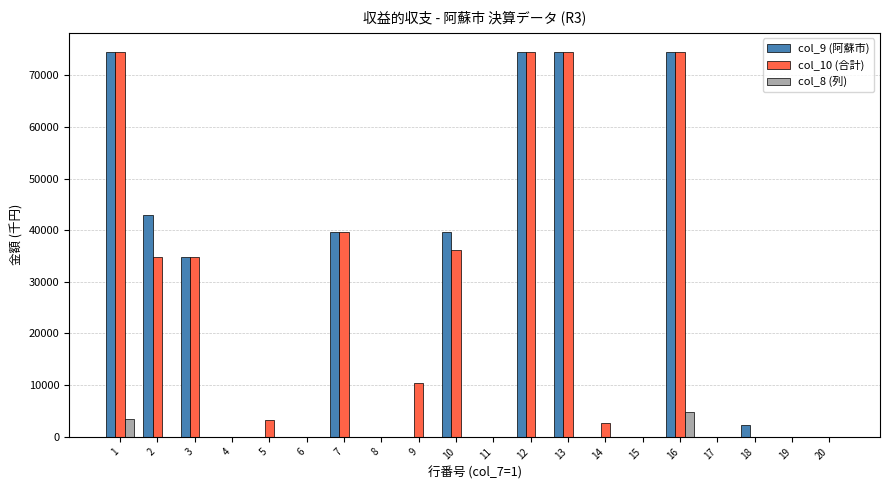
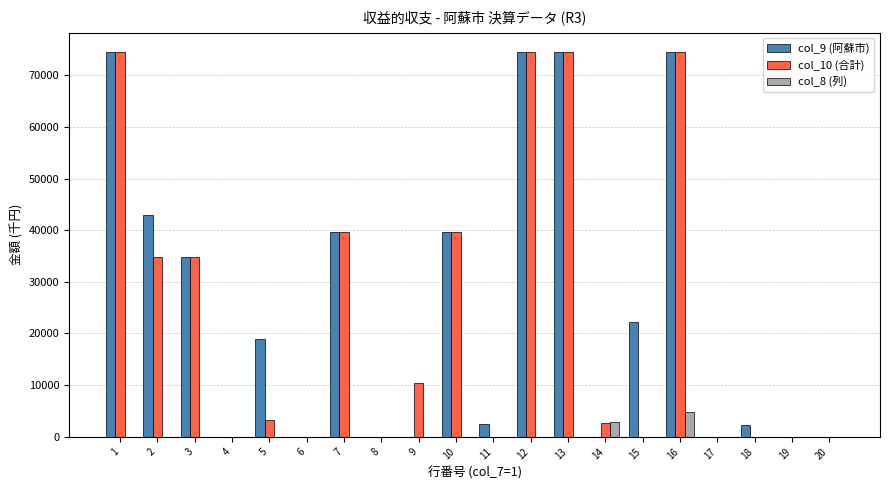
  {
    "col_9 (阿蘇市)": {
      "1": 75000,
      "2": 43000,
      "3": 35000,
      "4": 0,
-     "5": 0,
+     "5": 19000,
      "6": 0,
      "7": 40000,
      "8": 0,
      "9": 0,
      "10": 40000,
-     "11": 0,
+     "11": 2000,
      "12": 75000,
      "13": 75000,
      "14": 0,
-     "15": 0,
+     "15": 22000,
      "16": 75000,
      "17": 0,
      "18": 2000,
      "19": 0,
      "20": 0
    },
    "col_10 (合計)": {
      "1": 75000,
      "2": 35000,
      "3": 35000,
      "4": 0,
      "5": 3000,
      "6": 0,
      "7": 40000,
      "8": 0,
      "9": 10000,
-     "10": 36000,
+     "10": 40000,
      "11": 0,
      "12": 75000,
      "13": 75000,
      "14": 3000,
      "15": 0,
      "16": 75000,
      "17": 0,
      "18": 0,
      "19": 0,
      "20": 0
    },
    "col_8 (列)": {
-     "1": 3000,
-     "14": 0,
+     "1": 0,
+     "14": 3000,
      "16": 5000
    }
  }
